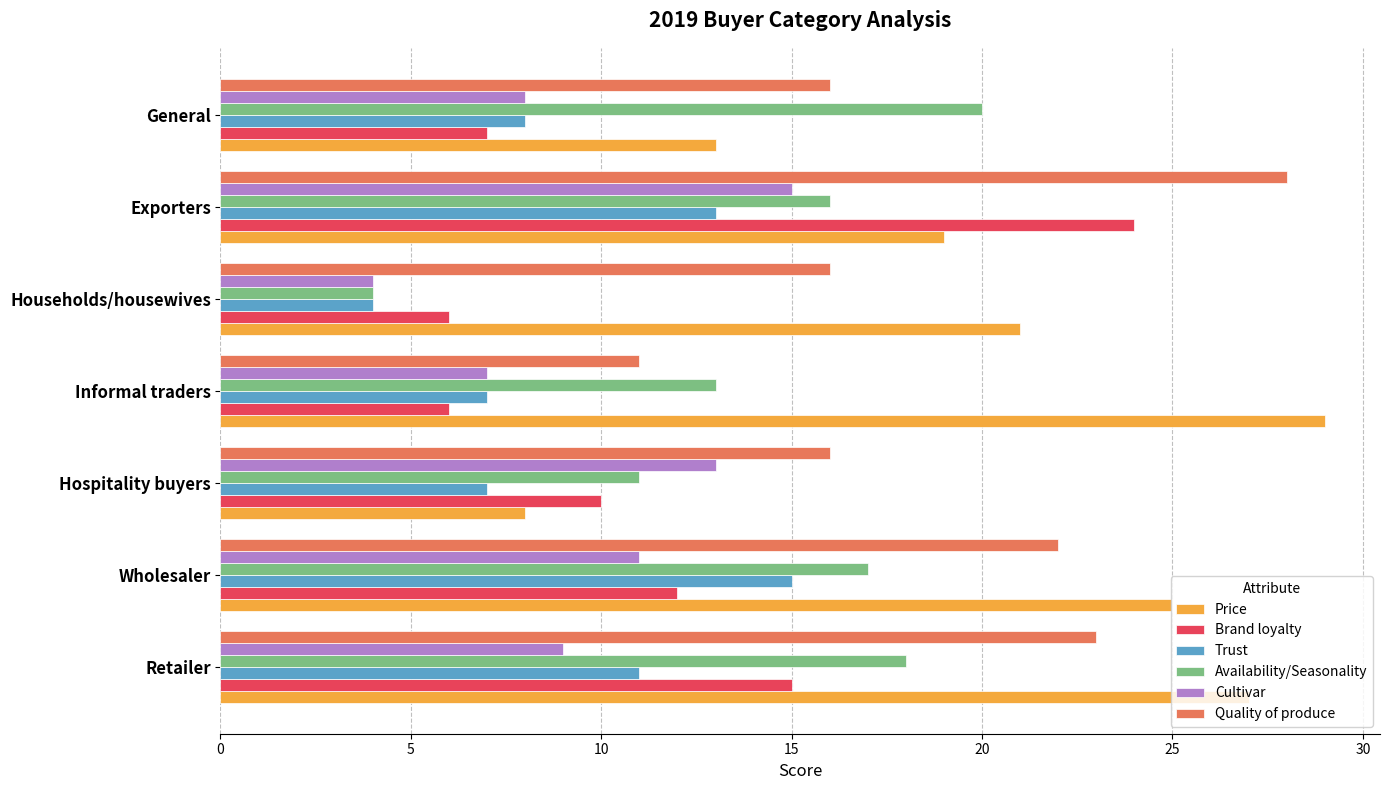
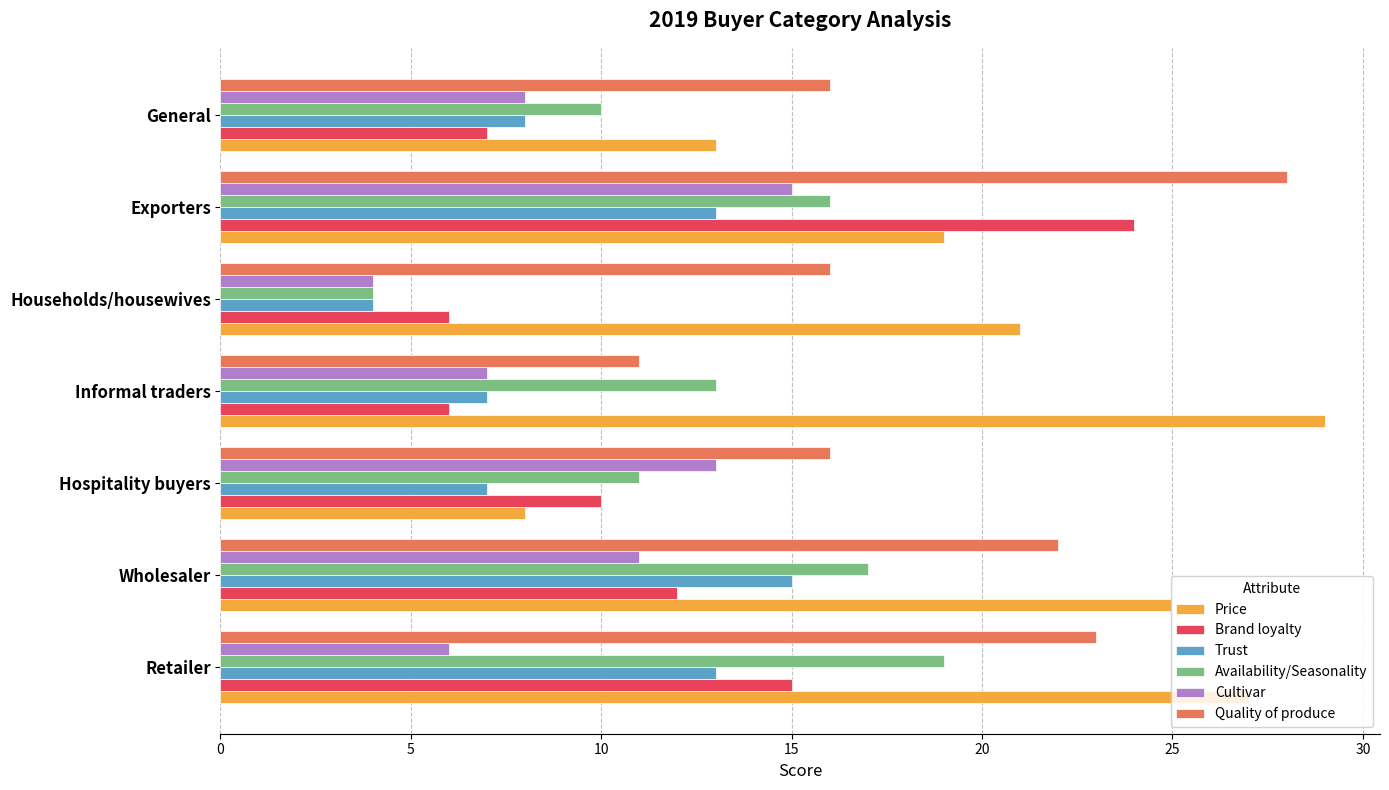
  {
    "Trust": {
      "General": 8,
      "Exporters": 13,
      "Households/housewives": 4,
      "Informal traders": 7,
      "Hospitality buyers": 7,
      "Wholesaler": 15,
-     "Retailer": 11
+     "Retailer": 13
    },
    "Availability/Seasonality": {
-     "General": 20,
+     "General": 10,
      "Exporters": 16,
      "Households/housewives": 4,
      "Informal traders": 13,
      "Hospitality buyers": 11,
      "Wholesaler": 17,
-     "Retailer": 18
+     "Retailer": 19
    },
    "Cultivar": {
      "General": 8,
      "Exporters": 15,
      "Households/housewives": 4,
      "Informal traders": 7,
      "Hospitality buyers": 13,
      "Wholesaler": 11,
-     "Retailer": 9
+     "Retailer": 6
    }
  }
